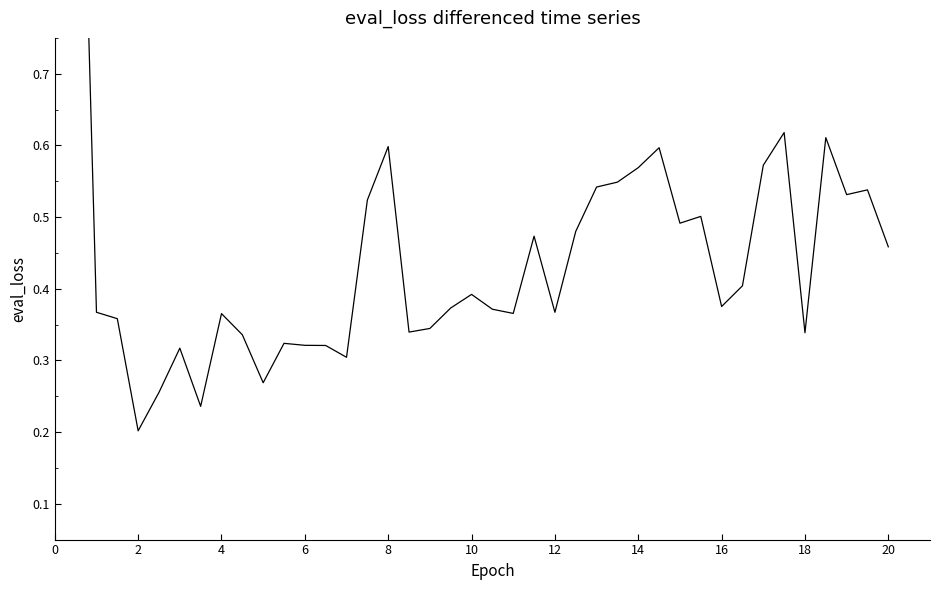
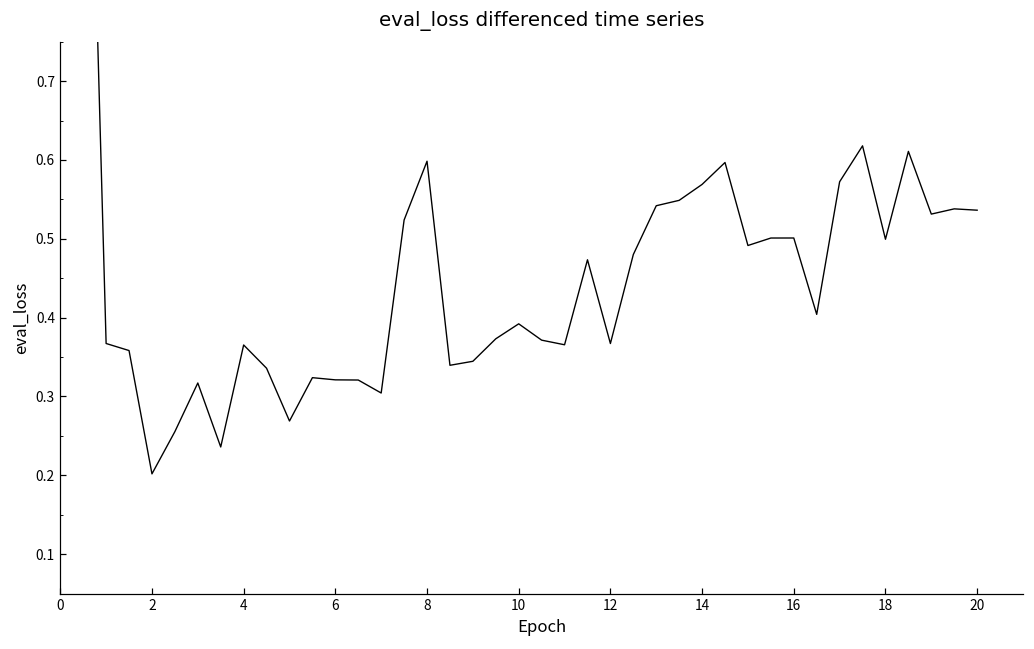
  {
    "2": 0.20,
    "4": 0.37,
    "6": 0.32,
    "8": 0.60,
    "10": 0.39,
    "12": 0.37,
    "14": 0.57,
-   "16": 0.38,
-   "18": 0.34,
-   "20": 0.46
+   "16": 0.50,
+   "18": 0.50,
+   "20": 0.54
  }
